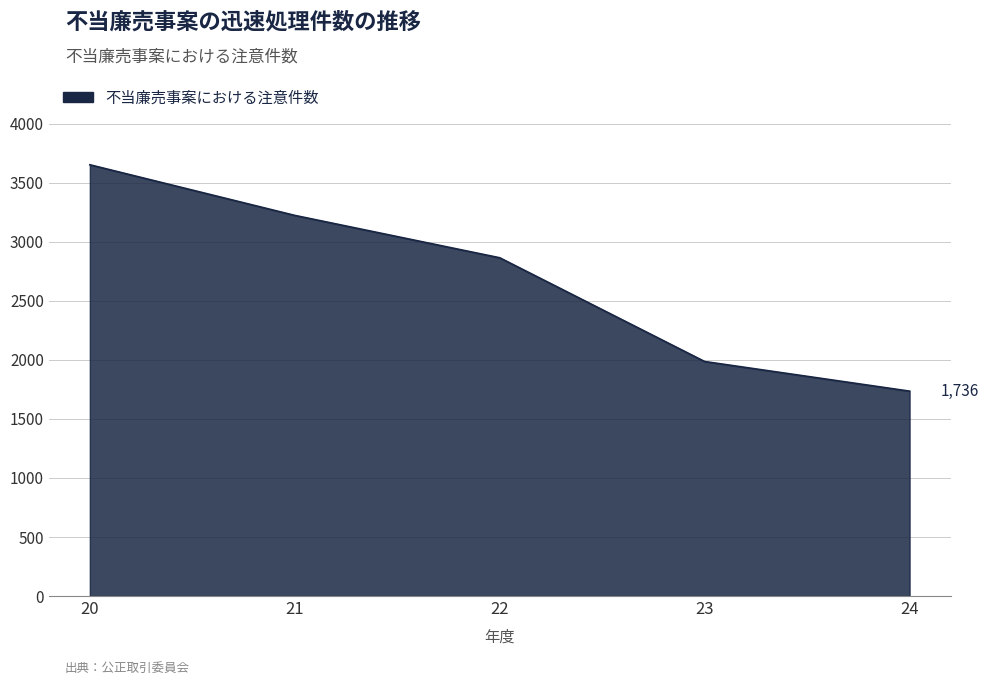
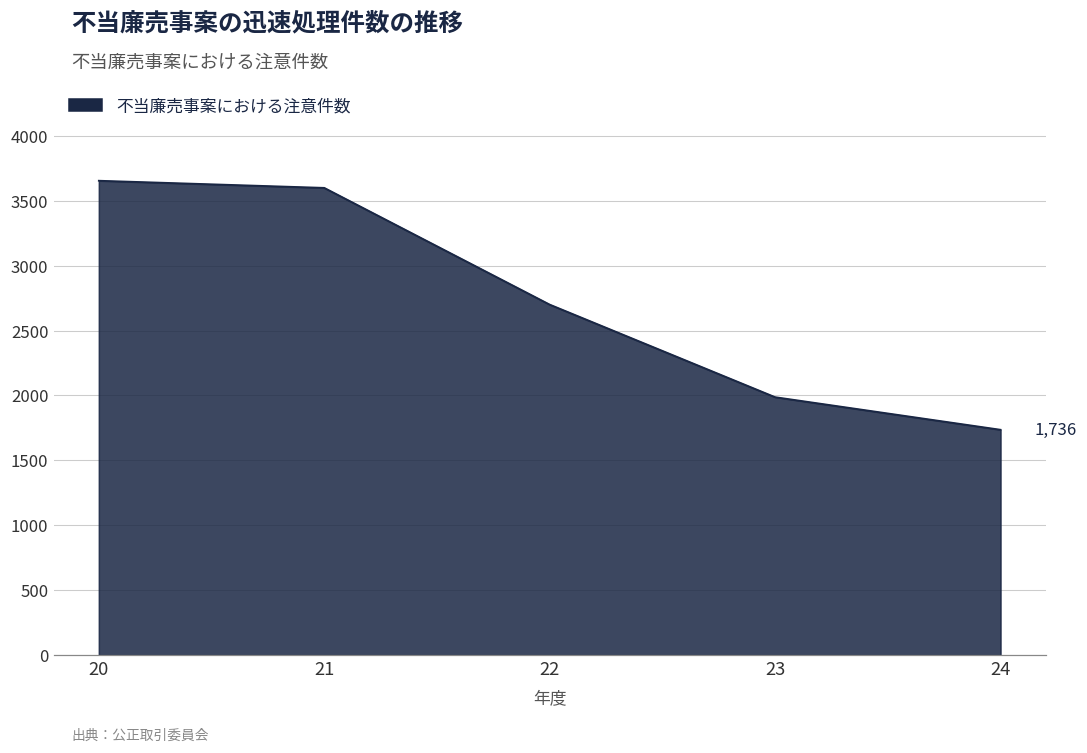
  {
    "20": 3650,
-   "21": 3230,
-   "22": 2870,
+   "21": 3600,
+   "22": 2700,
    "23": 1990,
    "24": 1740
  }
